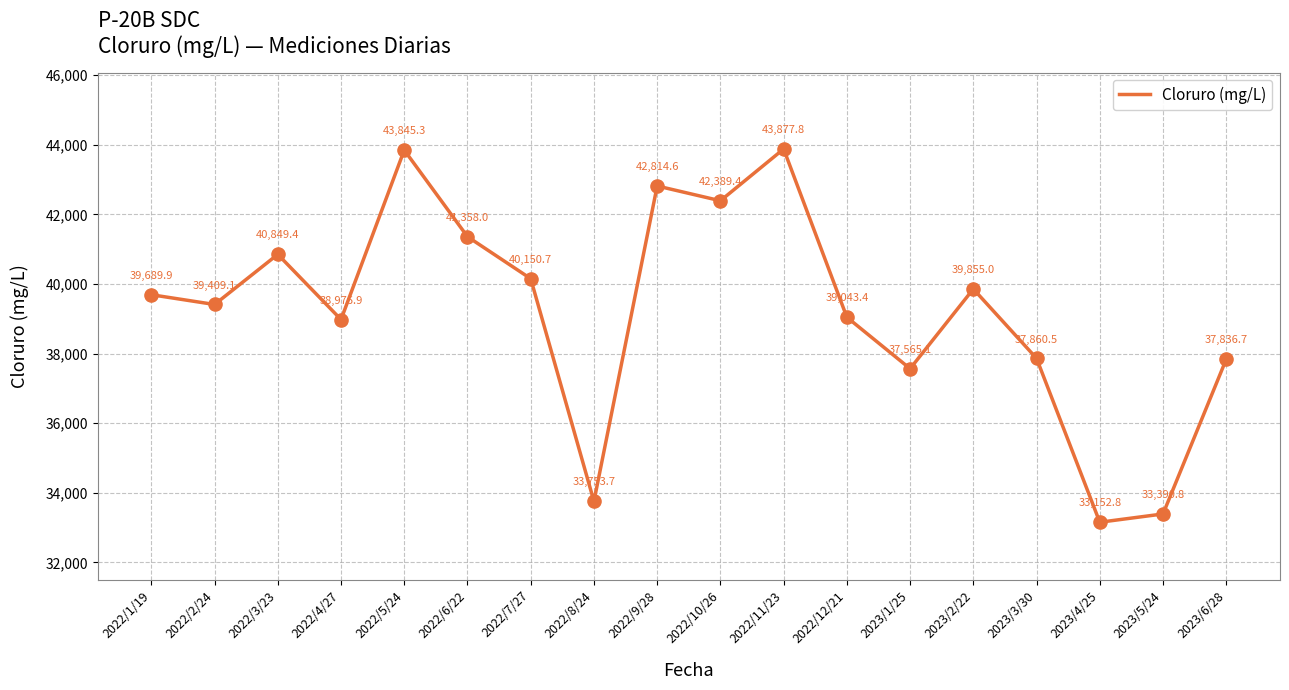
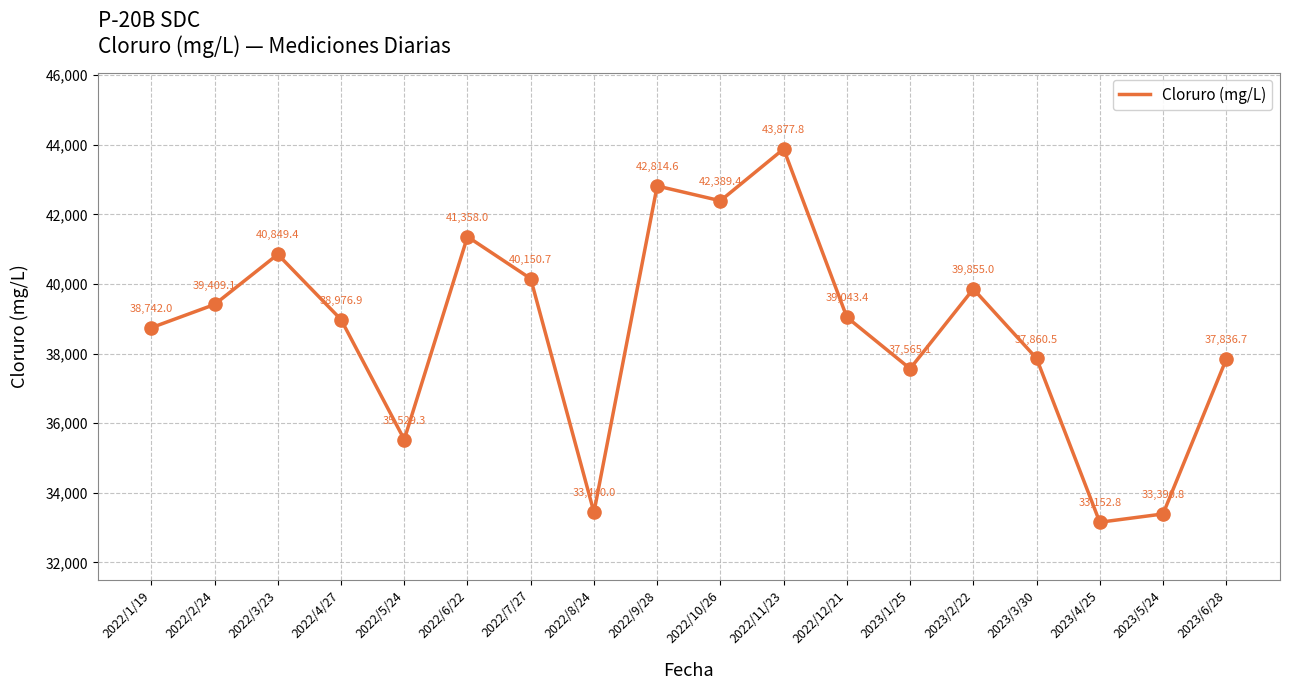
  {
-   "2022/1/19": "39,689.9",
+   "2022/1/19": "38,742.0",
    "2022/2/24": "39,409.1",
    "2022/3/23": "40,849.4",
    "2022/4/27": "38,976.9",
-   "2022/5/24": "43,845.3",
+   "2022/5/24": "35,529.3",
    "2022/6/22": "41,358.0",
    "2022/7/27": "40,150.7",
-   "2022/8/24": "33,753.7",
+   "2022/8/24": "33,440.0",
    "2022/9/28": "42,814.6",
    "2022/10/26": "42,389.4",
    "2022/11/23": "43,877.8",
    "2022/12/21": "39,043.4",
    "2023/1/25": "37,565.1",
    "2023/2/22": "39,855.0",
    "2023/3/30": "37,860.5",
    "2023/4/25": "33,152.8",
    "2023/5/24": "33,390.8",
    "2023/6/28": "37,836.7"
  }
